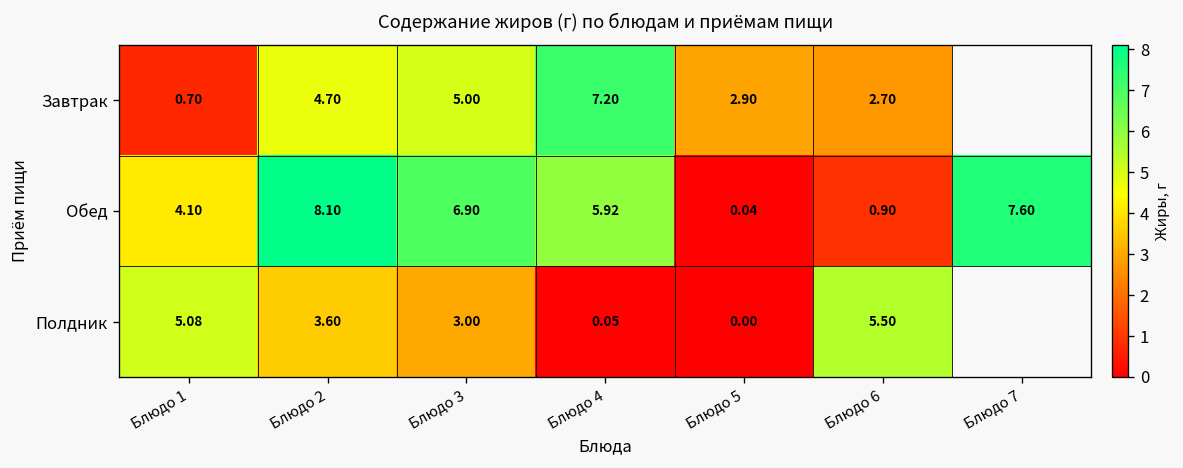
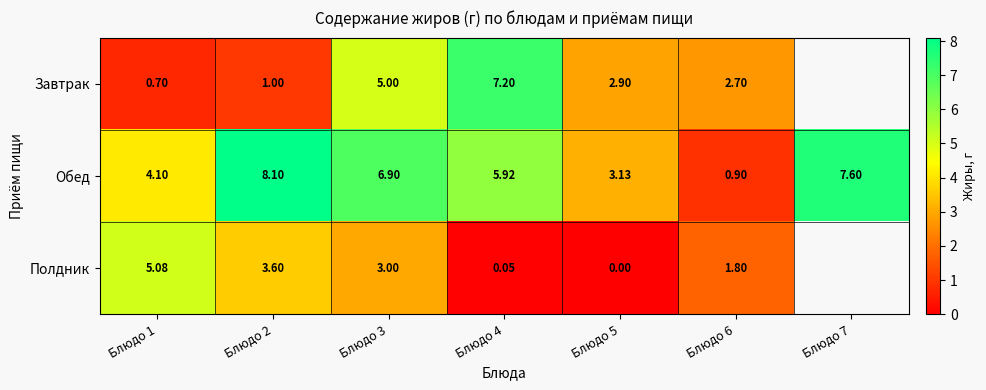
  {
    "Завтрак": {
      "Блюдо 1": 0.70,
-     "Блюдо 2": 4.70,
+     "Блюдо 2": 1.00,
      "Блюдо 3": 5.00,
      "Блюдо 4": 7.20,
      "Блюдо 5": 2.90,
      "Блюдо 6": 2.70
    },
    "Обед": {
      "Блюдо 1": 4.10,
      "Блюдо 2": 8.10,
      "Блюдо 3": 6.90,
      "Блюдо 4": 5.92,
-     "Блюдо 5": 0.04,
+     "Блюдо 5": 3.13,
      "Блюдо 6": 0.90,
      "Блюдо 7": 7.60
    },
    "Полдник": {
      "Блюдо 1": 5.08,
      "Блюдо 2": 3.60,
      "Блюдо 3": 3.00,
      "Блюдо 4": 0.05,
      "Блюдо 5": 0.00,
-     "Блюдо 6": 5.50
+     "Блюдо 6": 1.80
    }
  }
